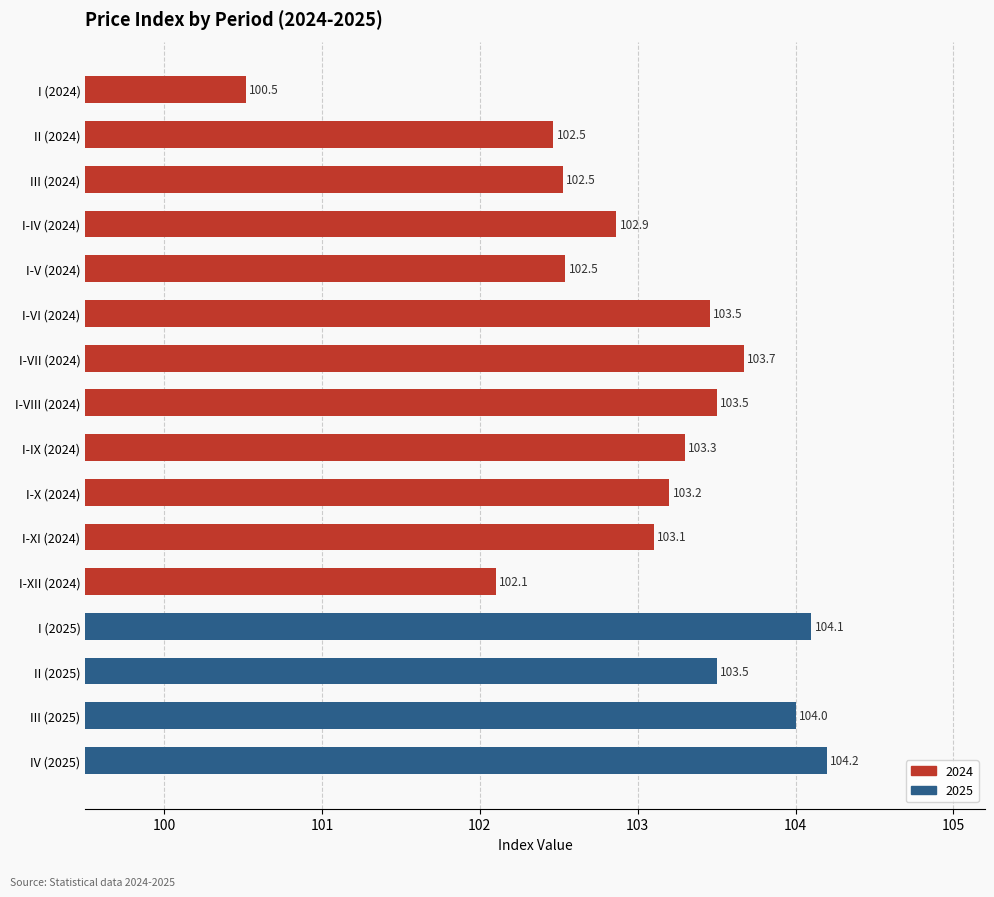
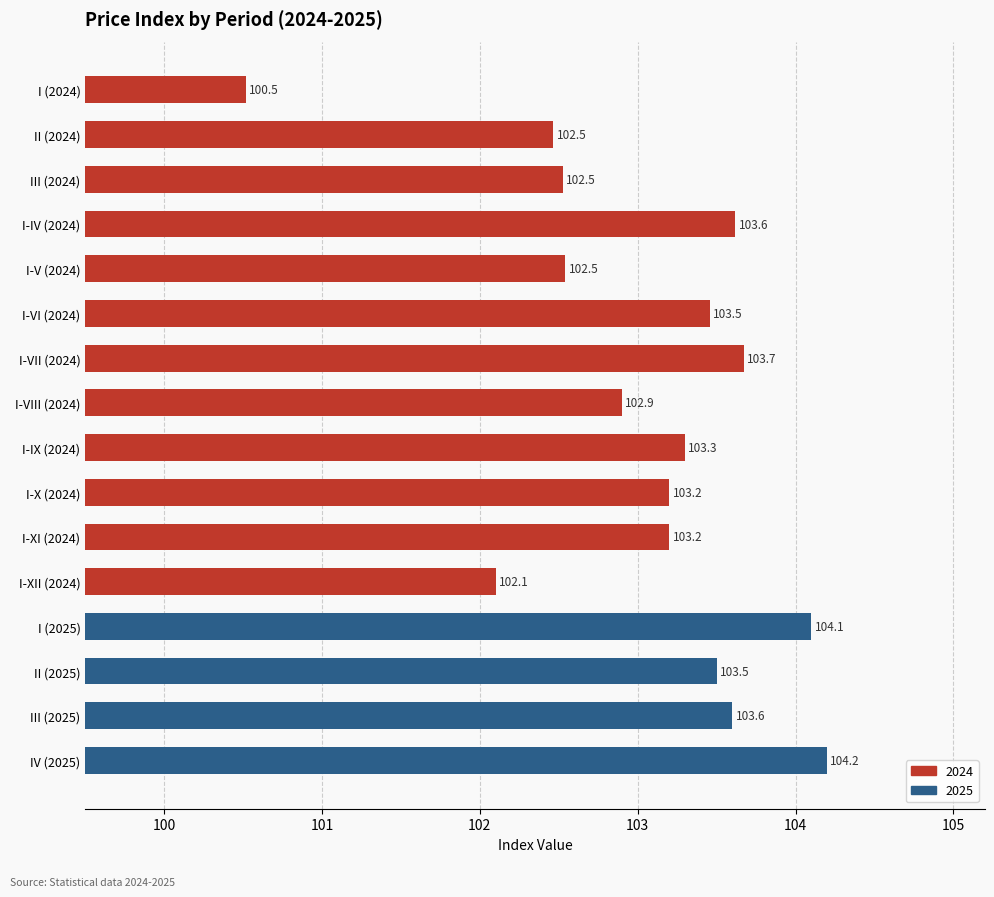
  {
    "I (2024)": 100.5,
    "II (2024)": 102.5,
    "III (2024)": 102.5,
-   "I-IV (2024)": 102.9,
+   "I-IV (2024)": 103.6,
    "I-V (2024)": 102.5,
    "I-VI (2024)": 103.5,
    "I-VII (2024)": 103.7,
-   "I-VIII (2024)": 103.5,
+   "I-VIII (2024)": 102.9,
    "I-IX (2024)": 103.3,
    "I-X (2024)": 103.2,
-   "I-XI (2024)": 103.1,
+   "I-XI (2024)": 103.2,
    "I-XII (2024)": 102.1,
    "I (2025)": 104.1,
    "II (2025)": 103.5,
-   "III (2025)": 104.0,
+   "III (2025)": 103.6,
    "IV (2025)": 104.2
  }
